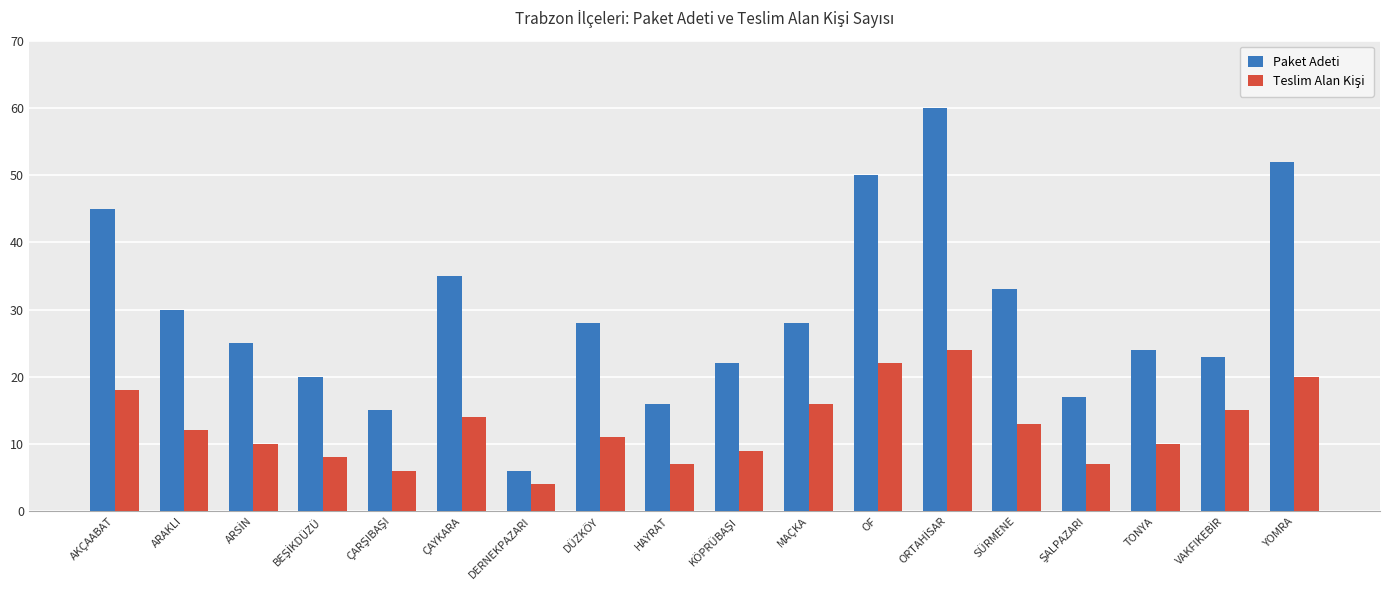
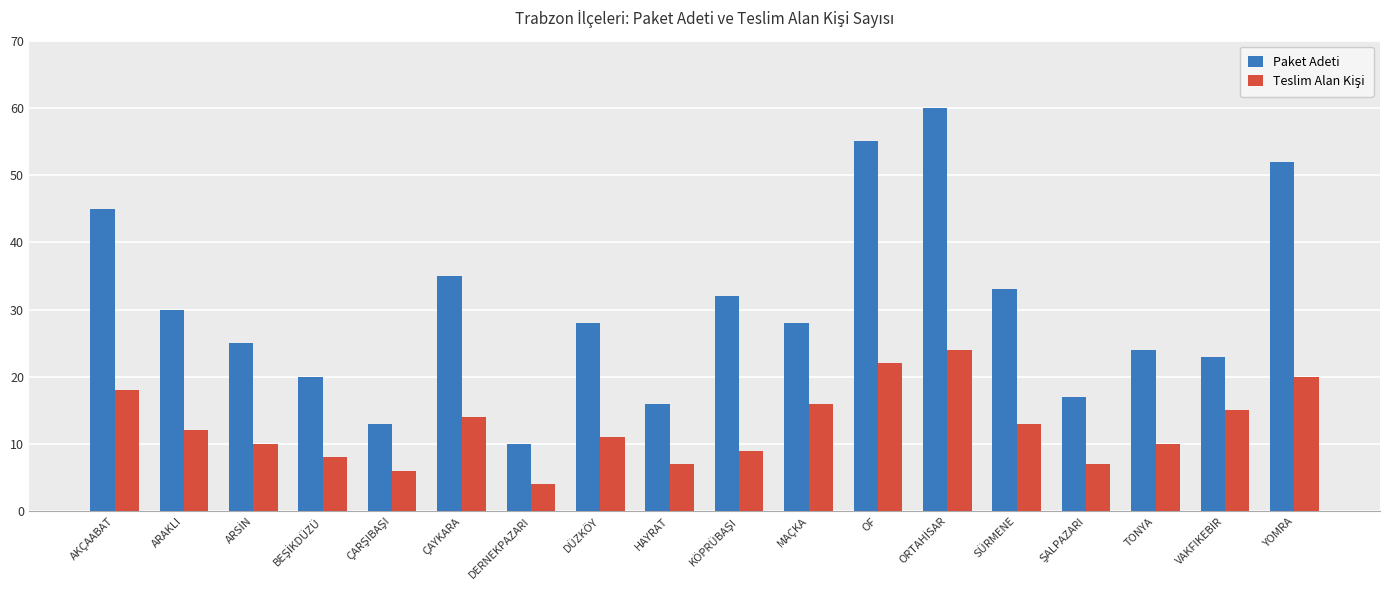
  {
    "Paket Adeti": {
      "AKÇAABAT": 45,
      "ARAKLI": 30,
      "ARSİN": 25,
      "BEŞİKDÜZÜ": 20,
-     "ÇARŞIBAŞI": 15,
+     "ÇARŞIBAŞI": 13,
      "ÇAYKARA": 35,
-     "DERNEKPAZARI": 6,
+     "DERNEKPAZARI": 10,
      "DÜZKÖY": 28,
      "HAYRAT": 16,
-     "KÖPRÜBAŞI": 22,
+     "KÖPRÜBAŞI": 32,
      "MAÇKA": 28,
-     "OF": 50,
+     "OF": 55,
      "ORTAHİSAR": 60,
      "SÜRMENE": 33,
      "ŞALPAZARI": 17,
      "TONYA": 24,
      "VAKFIKEBİR": 23,
      "YOMRA": 52
    },
    "Teslim Alan Kişi": {
      "AKÇAABAT": 18,
      "ARAKLI": 12,
      "ARSİN": 10,
      "BEŞİKDÜZÜ": 8,
      "ÇARŞIBAŞI": 6,
      "ÇAYKARA": 14,
      "DERNEKPAZARI": 4,
      "DÜZKÖY": 11,
      "HAYRAT": 7,
      "KÖPRÜBAŞI": 9,
      "MAÇKA": 16,
      "OF": 22,
      "ORTAHİSAR": 24,
      "SÜRMENE": 13,
      "ŞALPAZARI": 7,
      "TONYA": 10,
      "VAKFIKEBİR": 15,
      "YOMRA": 20
    }
  }
